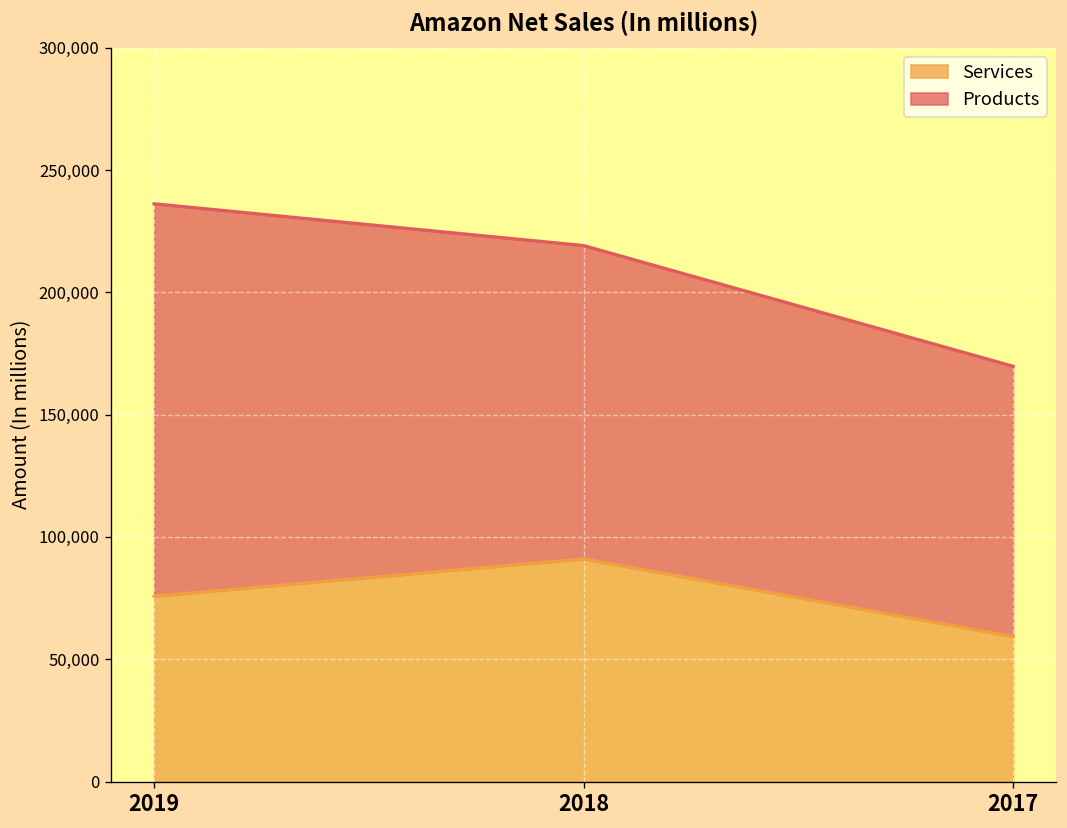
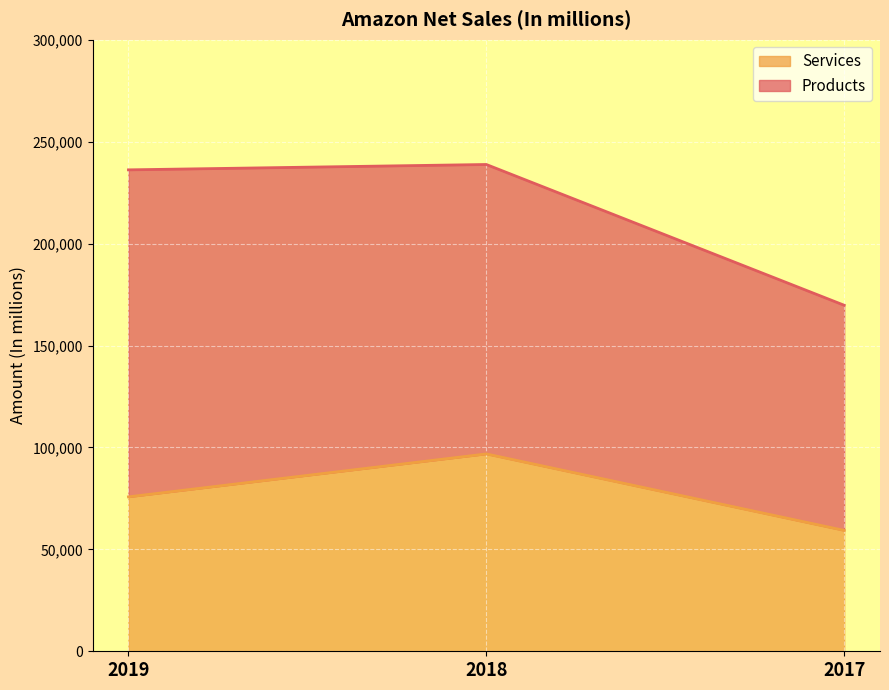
  {
    "Services": {
      "2019": "76,000",
-     "2018": "91,000",
+     "2018": "97,000",
      "2017": "59,000"
    },
    "Products": {
      "2019": "160,000",
-     "2018": "128,000",
+     "2018": "142,000",
      "2017": "110,000"
    }
  }
